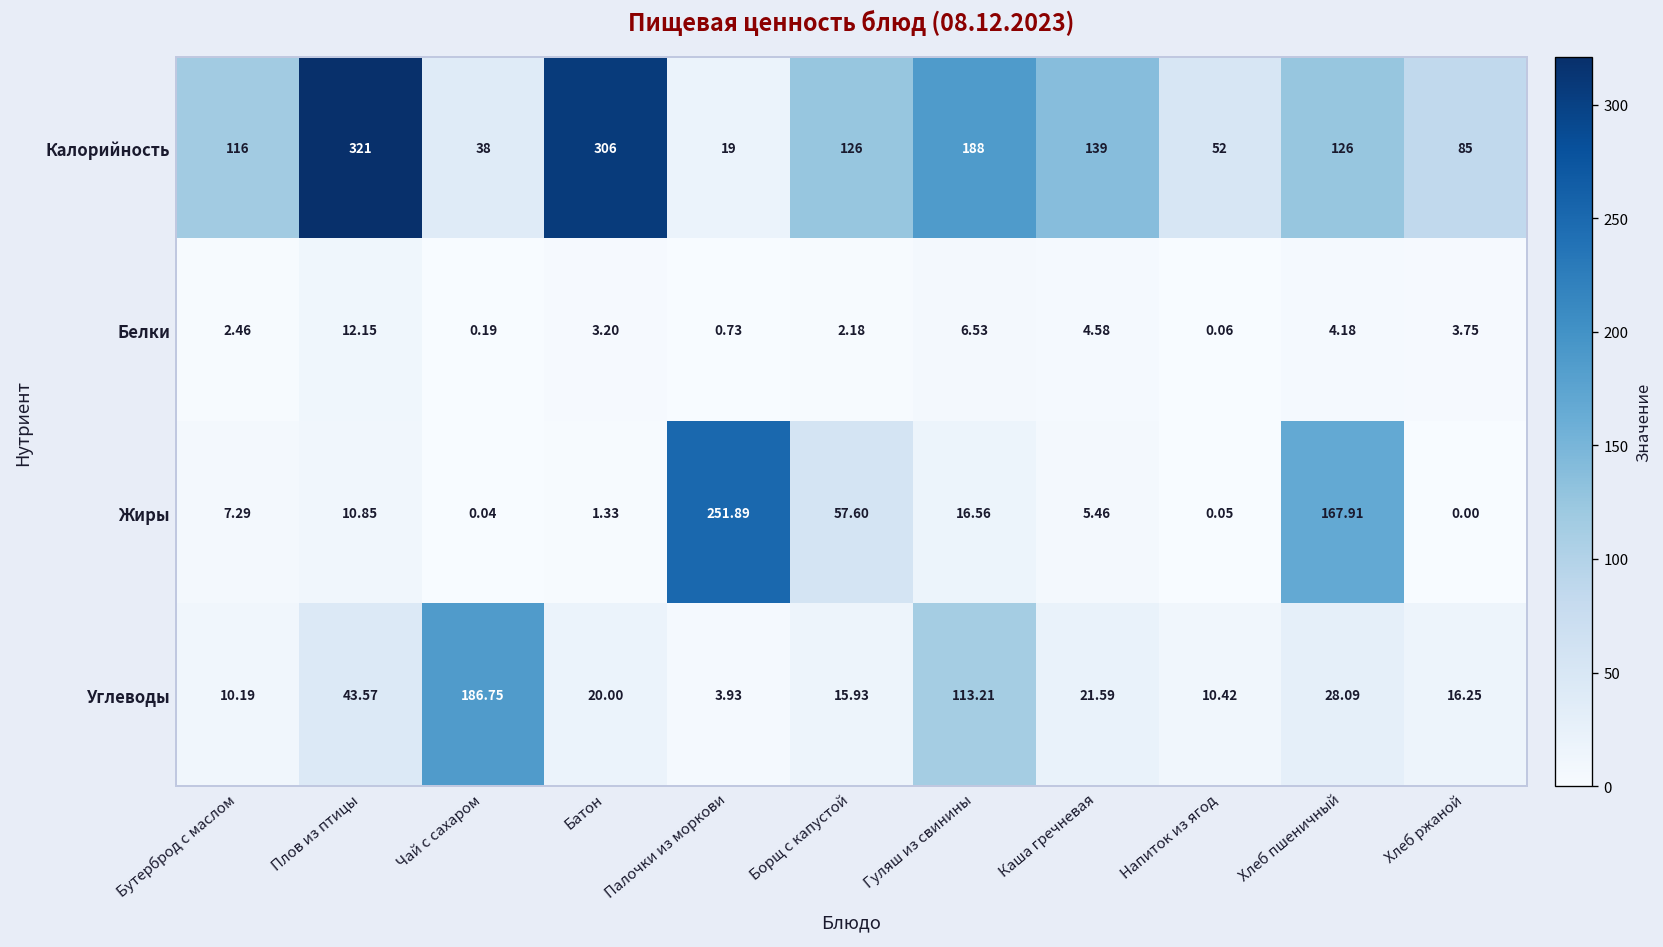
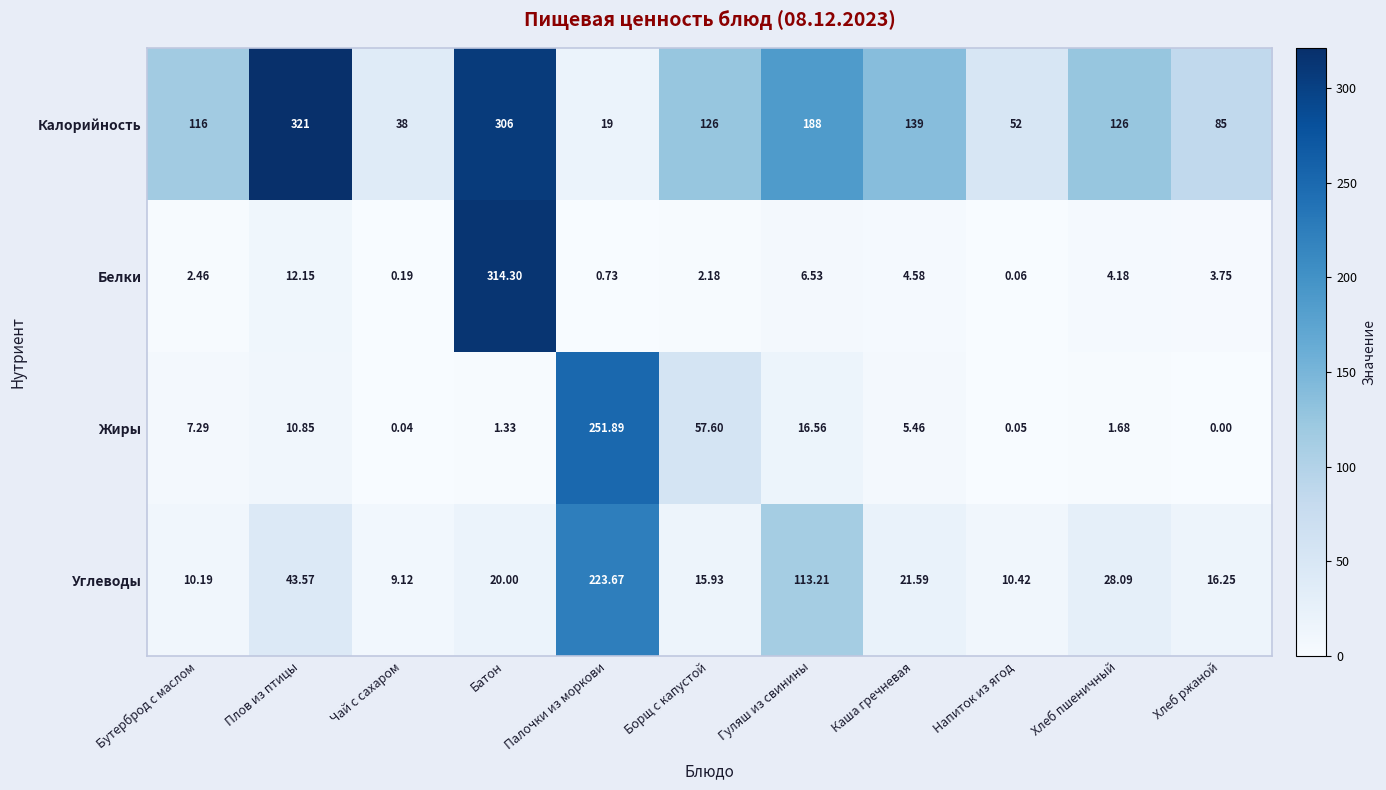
  {
    "Калорийность": {
      "Бутерброд с маслом": 116,
      "Плов из птицы": 321,
      "Чай с сахаром": 38,
      "Батон": 306,
      "Палочки из моркови": 19,
      "Борщ с капустой": 126,
      "Гуляш из свинины": 188,
      "Каша гречневая": 139,
      "Напиток из ягод": 52,
      "Хлеб пшеничный": 126,
      "Хлеб ржаной": 85
    },
    "Белки": {
      "Бутерброд с маслом": 2.46,
      "Плов из птицы": 12.15,
      "Чай с сахаром": 0.19,
-     "Батон": 3.20,
+     "Батон": 314.30,
      "Палочки из моркови": 0.73,
      "Борщ с капустой": 2.18,
      "Гуляш из свинины": 6.53,
      "Каша гречневая": 4.58,
      "Напиток из ягод": 0.06,
      "Хлеб пшеничный": 4.18,
      "Хлеб ржаной": 3.75
    },
    "Жиры": {
      "Бутерброд с маслом": 7.29,
      "Плов из птицы": 10.85,
      "Чай с сахаром": 0.04,
      "Батон": 1.33,
      "Палочки из моркови": 251.89,
      "Борщ с капустой": 57.60,
      "Гуляш из свинины": 16.56,
      "Каша гречневая": 5.46,
      "Напиток из ягод": 0.05,
-     "Хлеб пшеничный": 167.91,
+     "Хлеб пшеничный": 1.68,
      "Хлеб ржаной": 0.00
    },
    "Углеводы": {
      "Бутерброд с маслом": 10.19,
      "Плов из птицы": 43.57,
-     "Чай с сахаром": 186.75,
+     "Чай с сахаром": 9.12,
      "Батон": 20.00,
-     "Палочки из моркови": 3.93,
+     "Палочки из моркови": 223.67,
      "Борщ с капустой": 15.93,
      "Гуляш из свинины": 113.21,
      "Каша гречневая": 21.59,
      "Напиток из ягод": 10.42,
      "Хлеб пшеничный": 28.09,
      "Хлеб ржаной": 16.25
    }
  }
